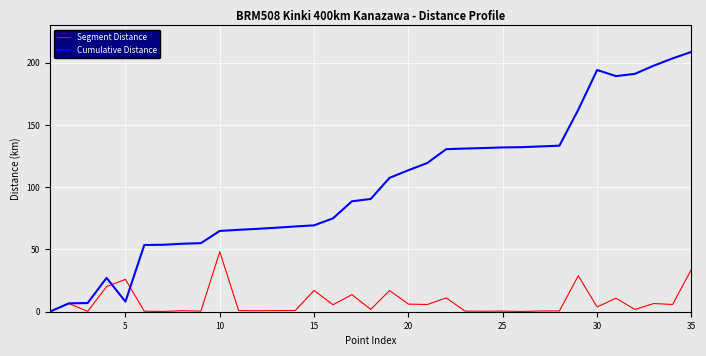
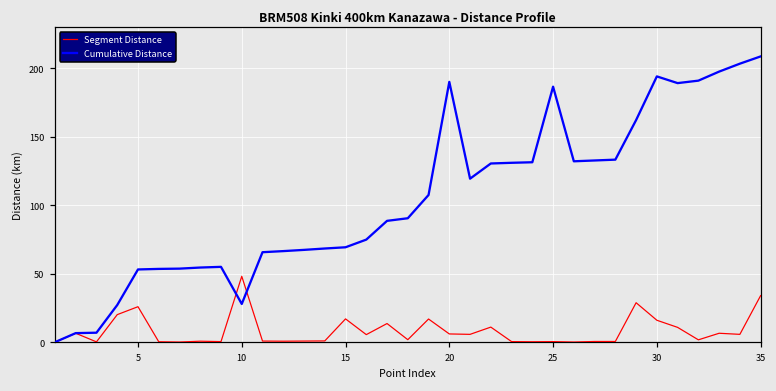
  {
    "Segment Distance": {
      "5": 26,
      "10": 48,
      "15": 17,
      "20": 6,
      "25": 1,
-     "30": 4,
+     "30": 16,
      "35": 34
    },
    "Cumulative Distance": {
-     "5": 8,
-     "10": 65,
+     "5": 53,
+     "10": 28,
      "15": 69,
-     "20": 114,
-     "25": 132,
+     "20": 190,
+     "25": 187,
      "30": 194,
      "35": 209
    }
  }
